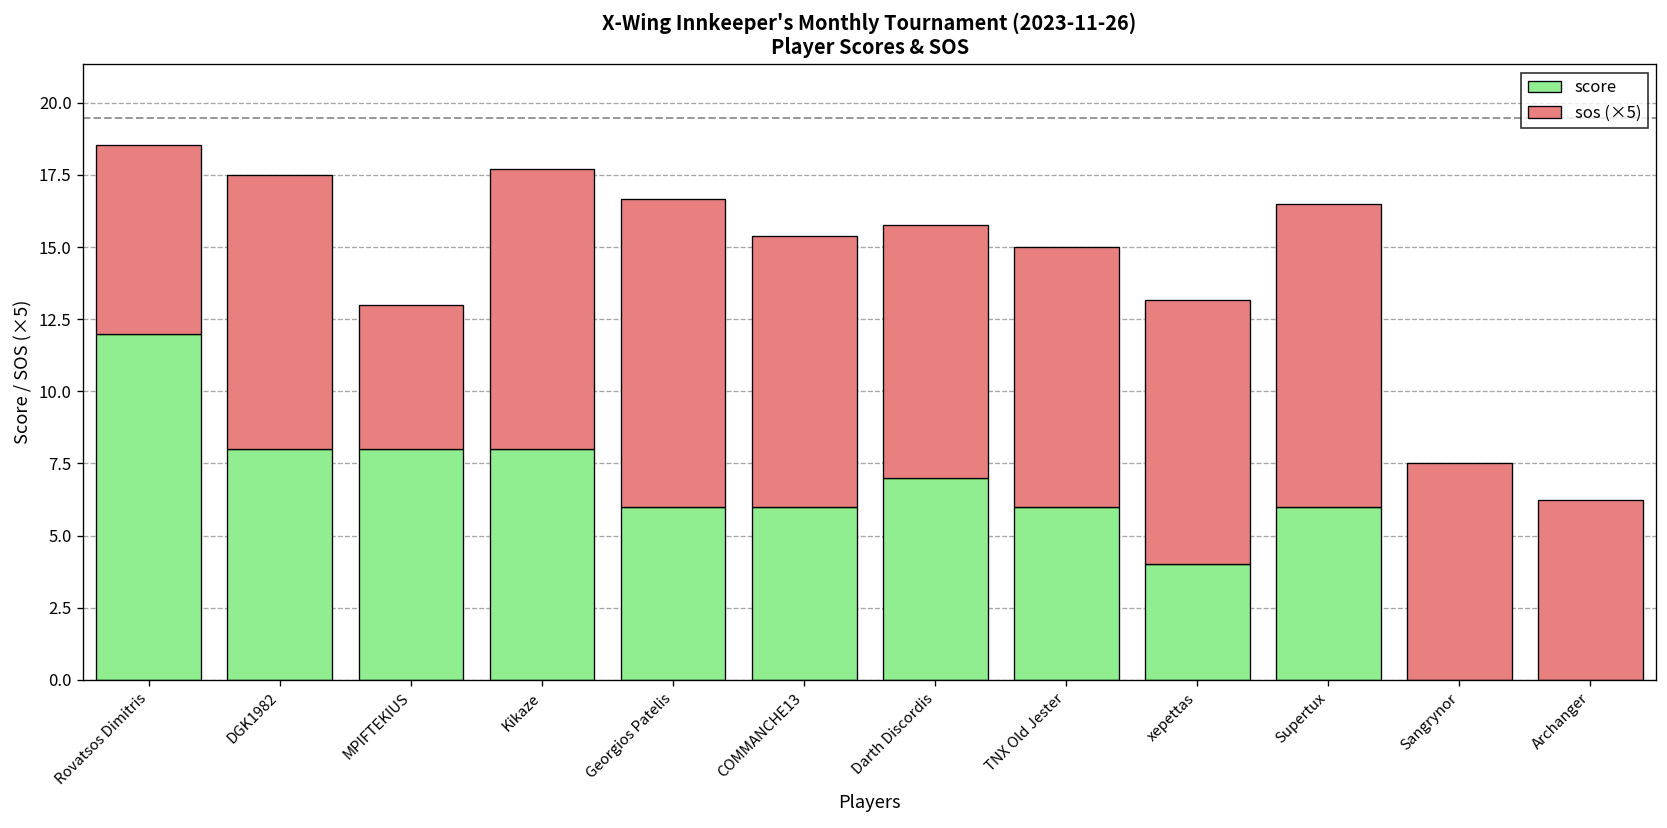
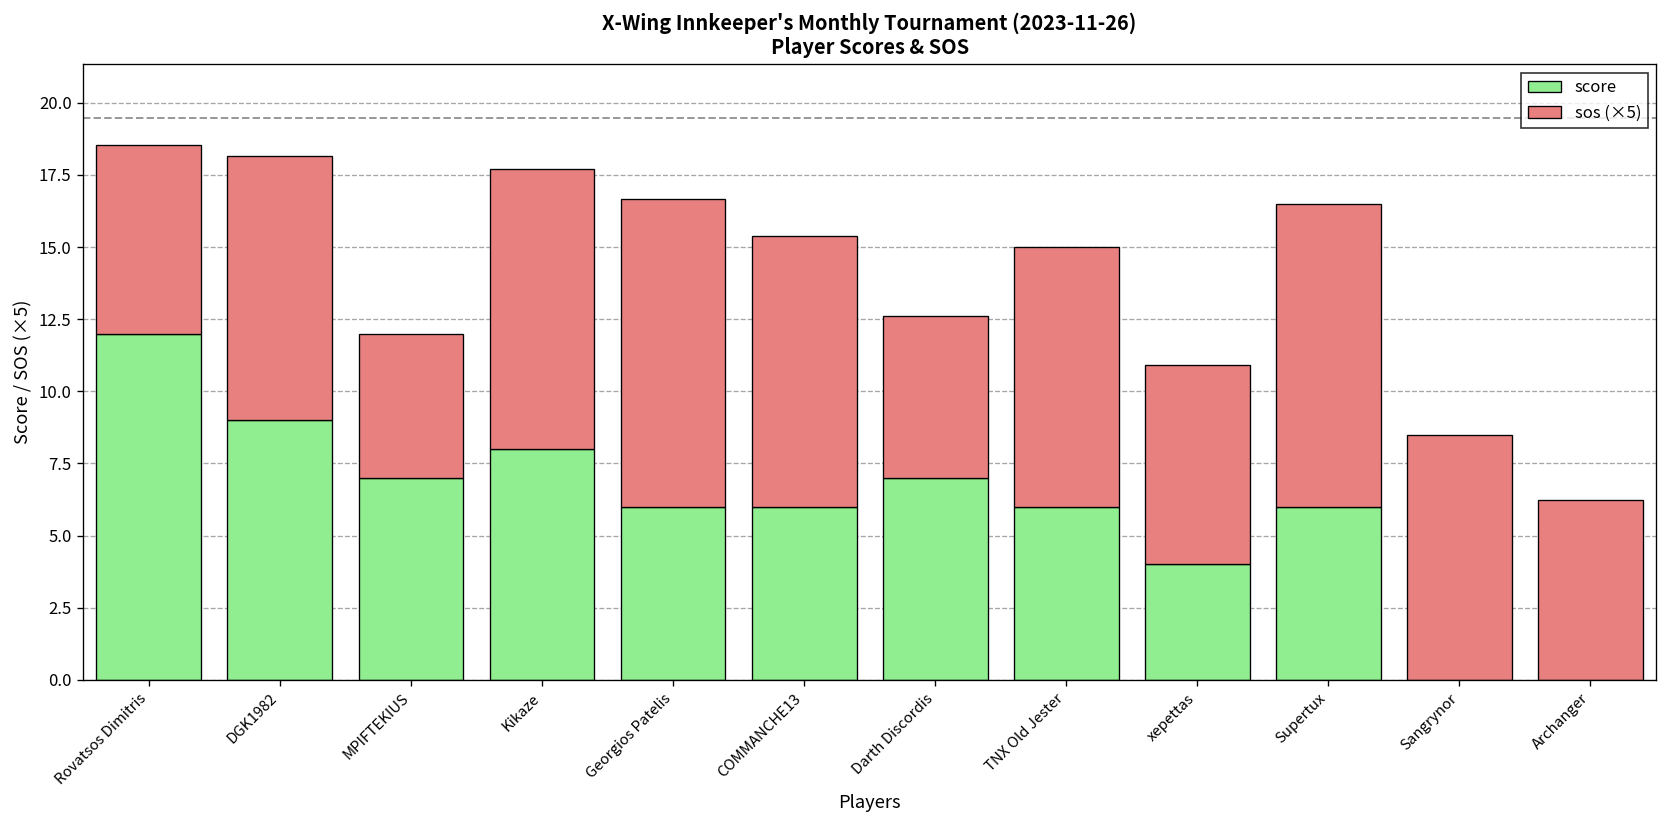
  {
    "score": {
      "Rovatsos Dimitris": 12,
-     "DGK1982": 8,
-     "MPIFTEKIUS": 8,
+     "DGK1982": 9,
+     "MPIFTEKIUS": 7,
      "Kikaze": 8,
      "Georgios Patelis": 6,
      "COMMANCHE13": 6,
      "Darth Discordis": 7,
      "TNX Old Jester": 6,
      "xepettas": 4,
      "Supertux": 6,
      "Sangrynor": 0,
      "Archanger": 0
    },
    "sos (×5)": {
      "Rovatsos Dimitris": 6.6,
-     "DGK1982": 9.5,
+     "DGK1982": 9.1,
      "MPIFTEKIUS": 5.0,
      "Kikaze": 9.7,
      "Georgios Patelis": 10.6,
      "COMMANCHE13": 9.4,
-     "Darth Discordis": 8.8,
+     "Darth Discordis": 5.6,
      "TNX Old Jester": 9.0,
-     "xepettas": 9.1,
+     "xepettas": 6.9,
      "Supertux": 10.5,
-     "Sangrynor": 7.5,
+     "Sangrynor": 8.5,
      "Archanger": 6.3
    }
  }
